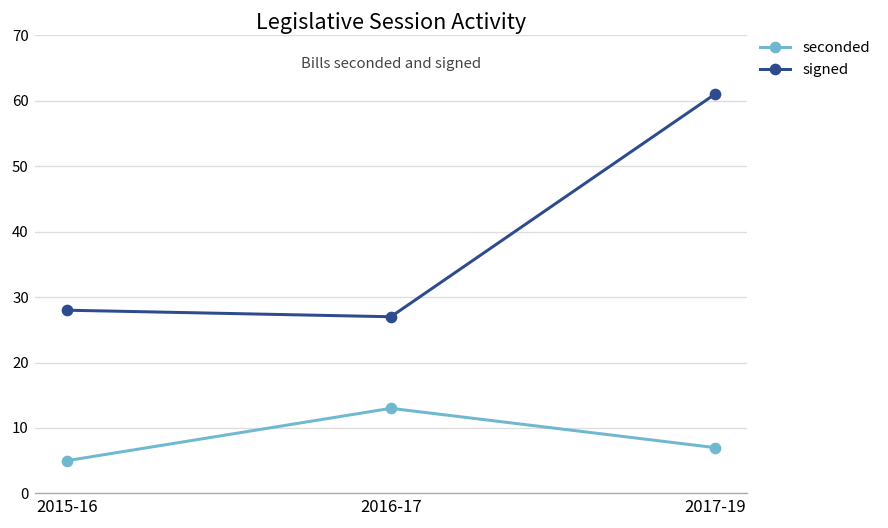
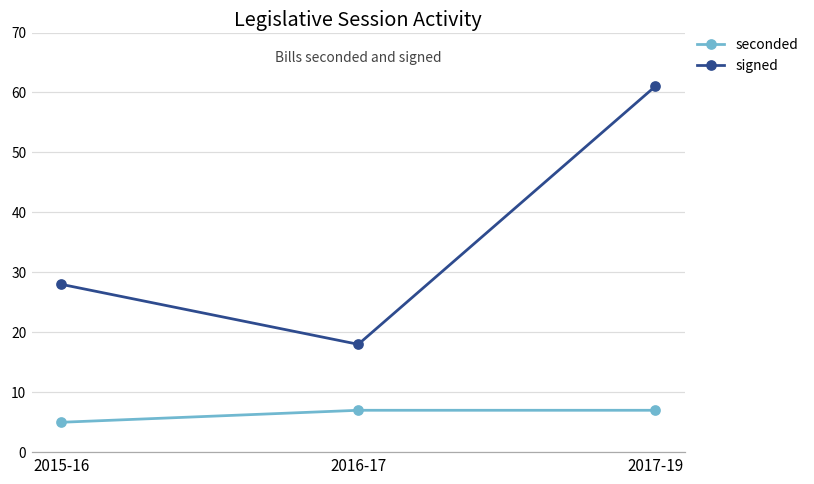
  {
    "seconded": {
      "2015-16": 5,
-     "2016-17": 13,
+     "2016-17": 7,
      "2017-19": 7
    },
    "signed": {
      "2015-16": 28,
-     "2016-17": 27,
+     "2016-17": 18,
      "2017-19": 61
    }
  }
